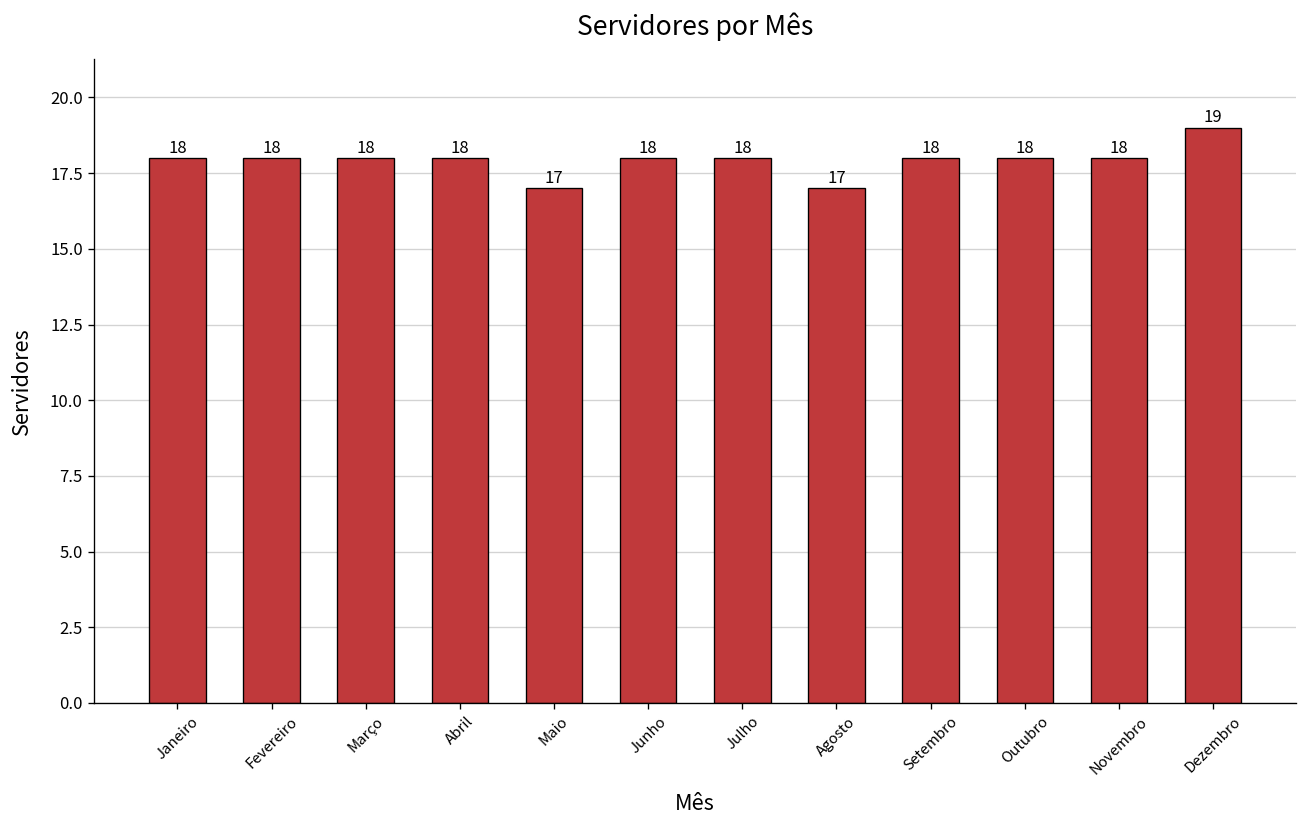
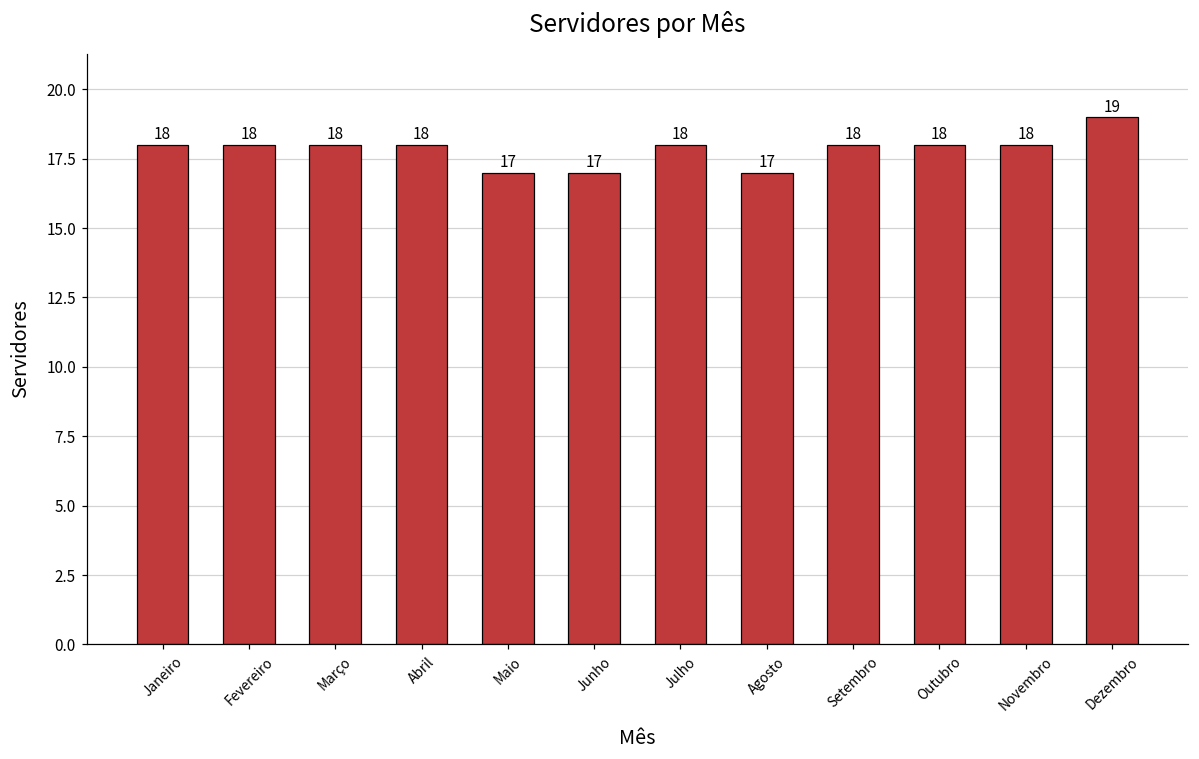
  {
    "Janeiro": 18,
    "Fevereiro": 18,
    "Março": 18,
    "Abril": 18,
    "Maio": 17,
-   "Junho": 18,
+   "Junho": 17,
    "Julho": 18,
    "Agosto": 17,
    "Setembro": 18,
    "Outubro": 18,
    "Novembro": 18,
    "Dezembro": 19
  }
